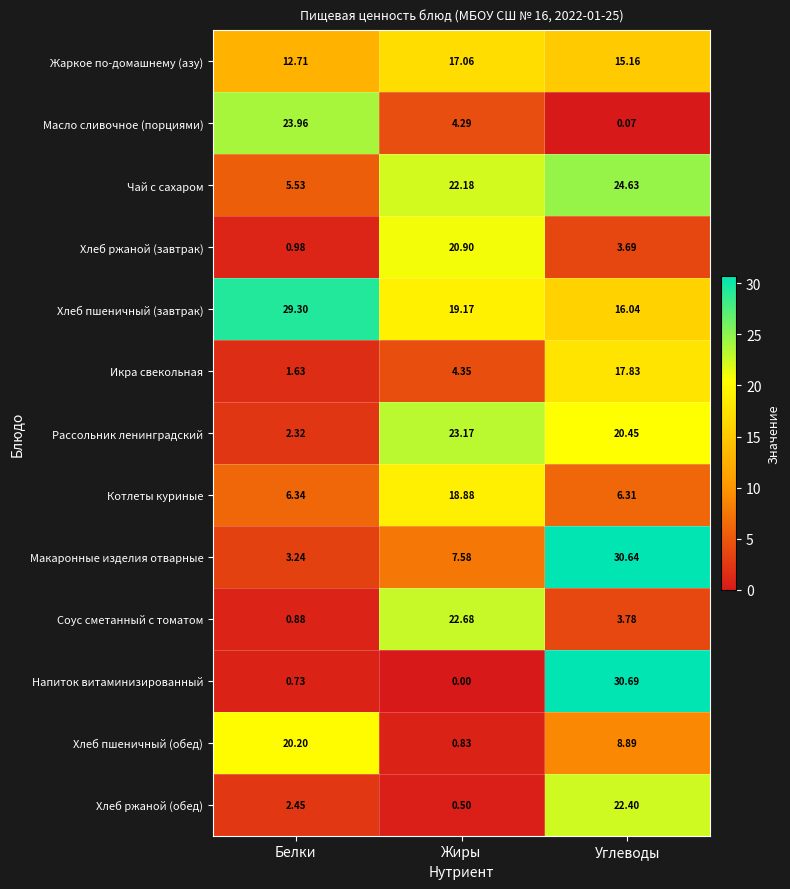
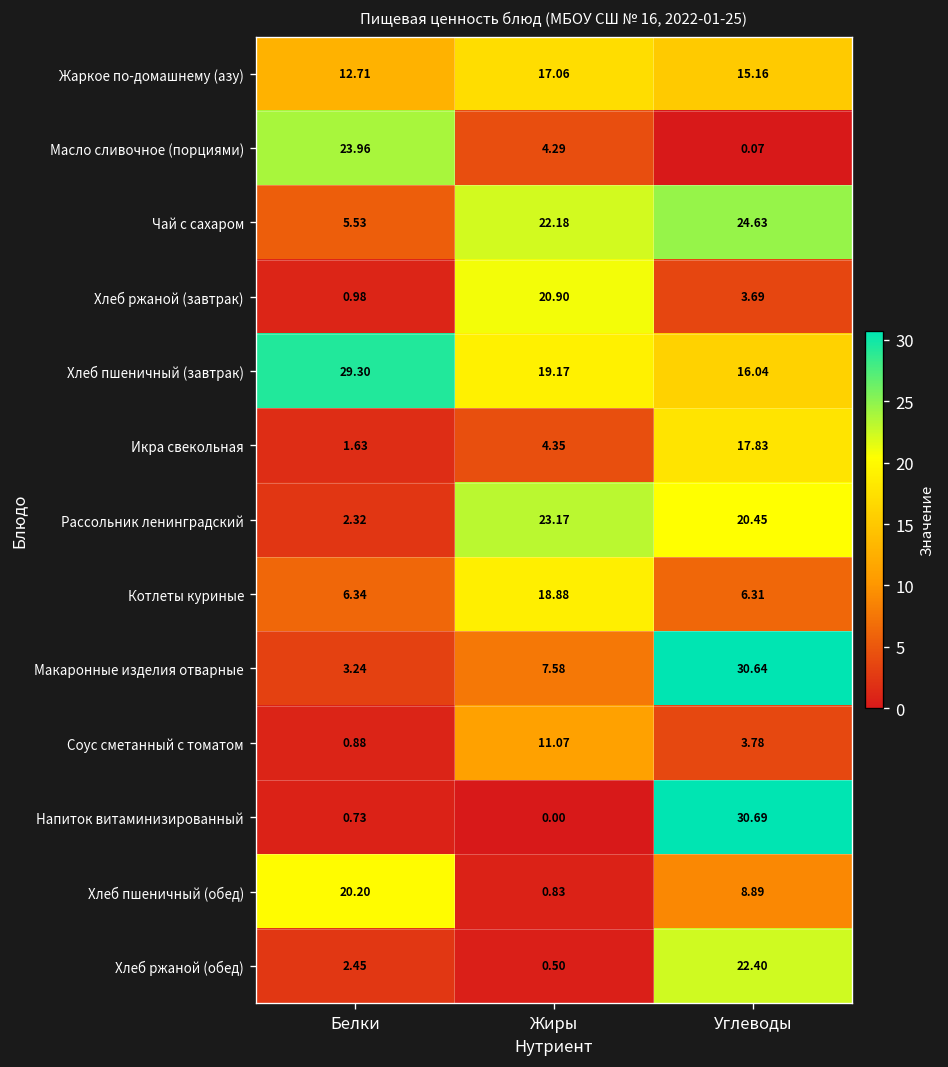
  {
    "Жаркое по-домашнему (азу)": {
      "Белки": 12.71,
      "Жиры": 17.06,
      "Углеводы": 15.16
    },
    "Масло сливочное (порциями)": {
      "Белки": 23.96,
      "Жиры": 4.29,
      "Углеводы": 0.07
    },
    "Чай с сахаром": {
      "Белки": 5.53,
      "Жиры": 22.18,
      "Углеводы": 24.63
    },
    "Хлеб ржаной (завтрак)": {
      "Белки": 0.98,
      "Жиры": 20.90,
      "Углеводы": 3.69
    },
    "Хлеб пшеничный (завтрак)": {
      "Белки": 29.30,
      "Жиры": 19.17,
      "Углеводы": 16.04
    },
    "Икра свекольная": {
      "Белки": 1.63,
      "Жиры": 4.35,
      "Углеводы": 17.83
    },
    "Рассольник ленинградский": {
      "Белки": 2.32,
      "Жиры": 23.17,
      "Углеводы": 20.45
    },
    "Котлеты куриные": {
      "Белки": 6.34,
      "Жиры": 18.88,
      "Углеводы": 6.31
    },
    "Макаронные изделия отварные": {
      "Белки": 3.24,
      "Жиры": 7.58,
      "Углеводы": 30.64
    },
    "Соус сметанный с томатом": {
      "Белки": 0.88,
-     "Жиры": 22.68,
+     "Жиры": 11.07,
      "Углеводы": 3.78
    },
    "Напиток витаминизированный": {
      "Белки": 0.73,
      "Жиры": 0.00,
      "Углеводы": 30.69
    },
    "Хлеб пшеничный (обед)": {
      "Белки": 20.20,
      "Жиры": 0.83,
      "Углеводы": 8.89
    },
    "Хлеб ржаной (обед)": {
      "Белки": 2.45,
      "Жиры": 0.50,
      "Углеводы": 22.40
    }
  }
